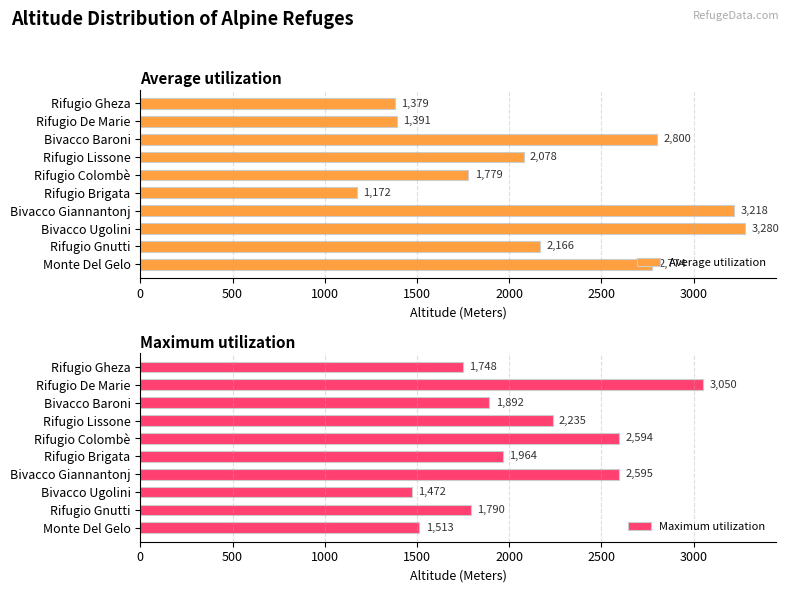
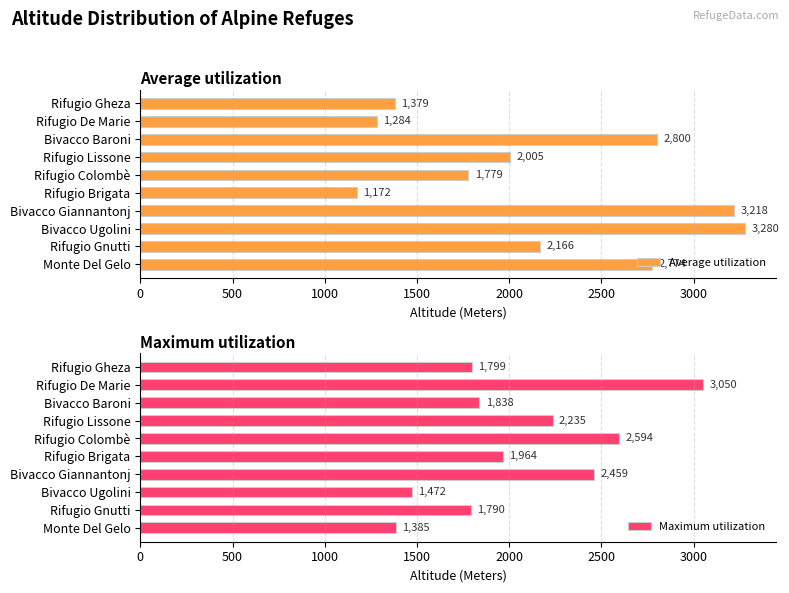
  {
    "Average utilization": {
      "Rifugio Gheza": "1,379",
-     "Rifugio De Marie": "1,391",
+     "Rifugio De Marie": "1,284",
      "Bivacco Baroni": "2,800",
-     "Rifugio Lissone": "2,078",
+     "Rifugio Lissone": "2,005",
      "Rifugio Colombè": "1,779",
      "Rifugio Brigata": "1,172",
      "Bivacco Giannantonj": "3,218",
      "Bivacco Ugolini": "3,280",
      "Rifugio Gnutti": "2,166",
      "Monte Del Gelo": "2,774"
    },
    "Maximum utilization": {
-     "Rifugio Gheza": "1,748",
+     "Rifugio Gheza": "1,799",
      "Rifugio De Marie": "3,050",
-     "Bivacco Baroni": "1,892",
+     "Bivacco Baroni": "1,838",
      "Rifugio Lissone": "2,235",
      "Rifugio Colombè": "2,594",
      "Rifugio Brigata": "1,964",
-     "Bivacco Giannantonj": "2,595",
+     "Bivacco Giannantonj": "2,459",
      "Bivacco Ugolini": "1,472",
      "Rifugio Gnutti": "1,790",
-     "Monte Del Gelo": "1,513"
+     "Monte Del Gelo": "1,385"
    }
  }
